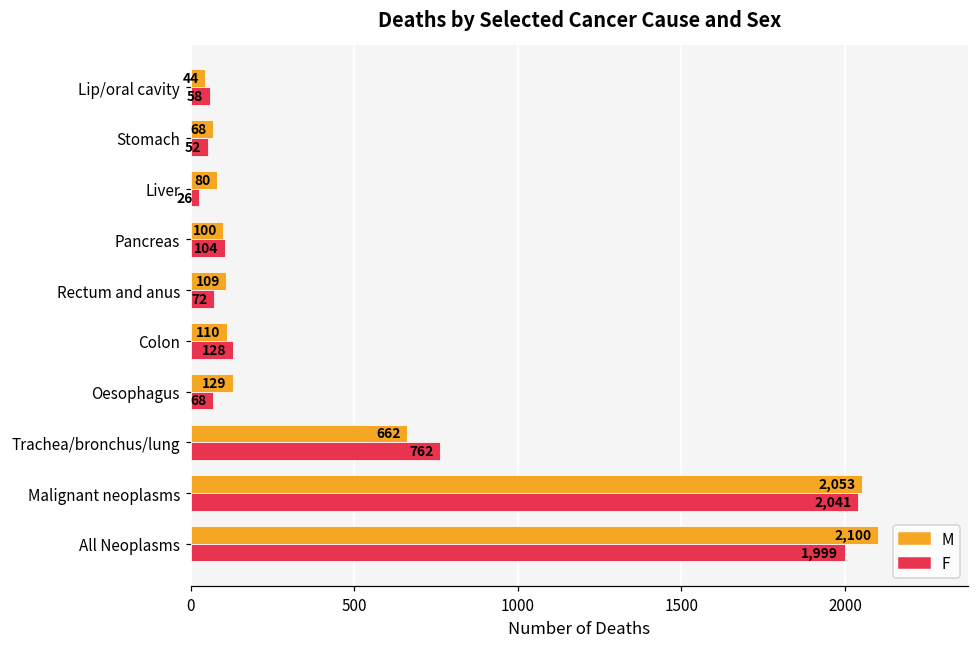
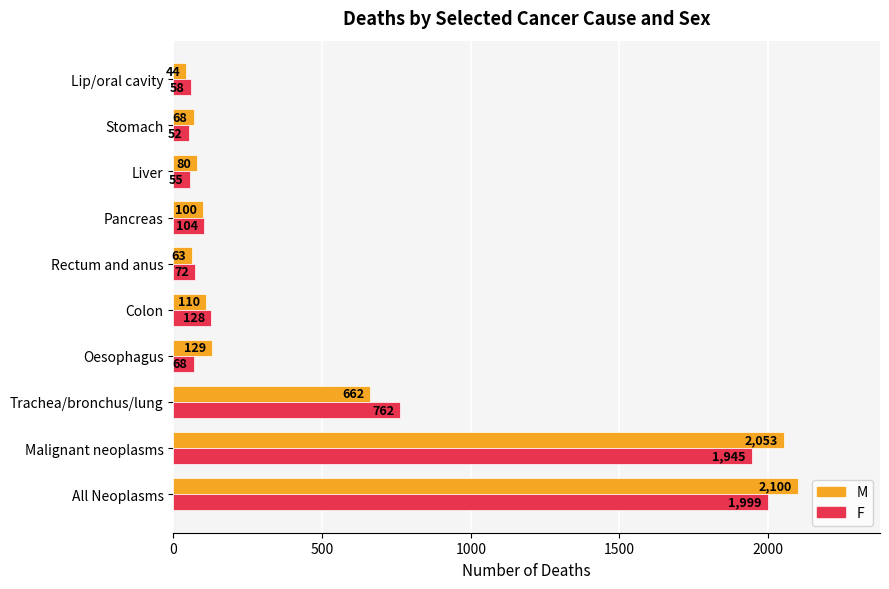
  {
    "M": {
      "Lip/oral cavity": "44",
      "Stomach": "68",
      "Liver": "80",
      "Pancreas": "100",
-     "Rectum and anus": "109",
+     "Rectum and anus": "63",
      "Colon": "110",
      "Oesophagus": "129",
      "Trachea/bronchus/lung": "662",
      "Malignant neoplasms": "2,053",
      "All Neoplasms": "2,100"
    },
    "F": {
      "Lip/oral cavity": "58",
      "Stomach": "52",
-     "Liver": "26",
+     "Liver": "55",
      "Pancreas": "104",
      "Rectum and anus": "72",
      "Colon": "128",
      "Oesophagus": "68",
      "Trachea/bronchus/lung": "762",
-     "Malignant neoplasms": "2,041",
+     "Malignant neoplasms": "1,945",
      "All Neoplasms": "1,999"
    }
  }
